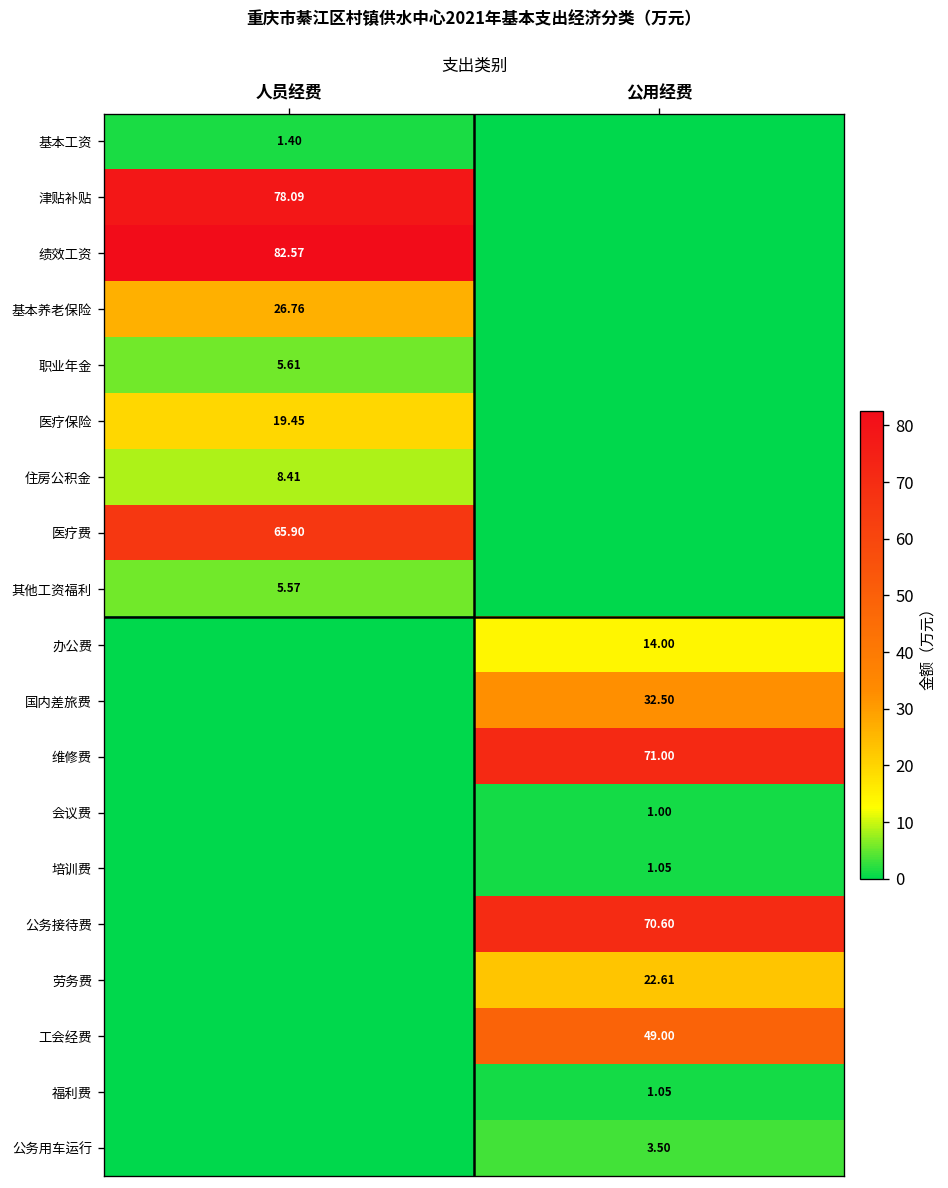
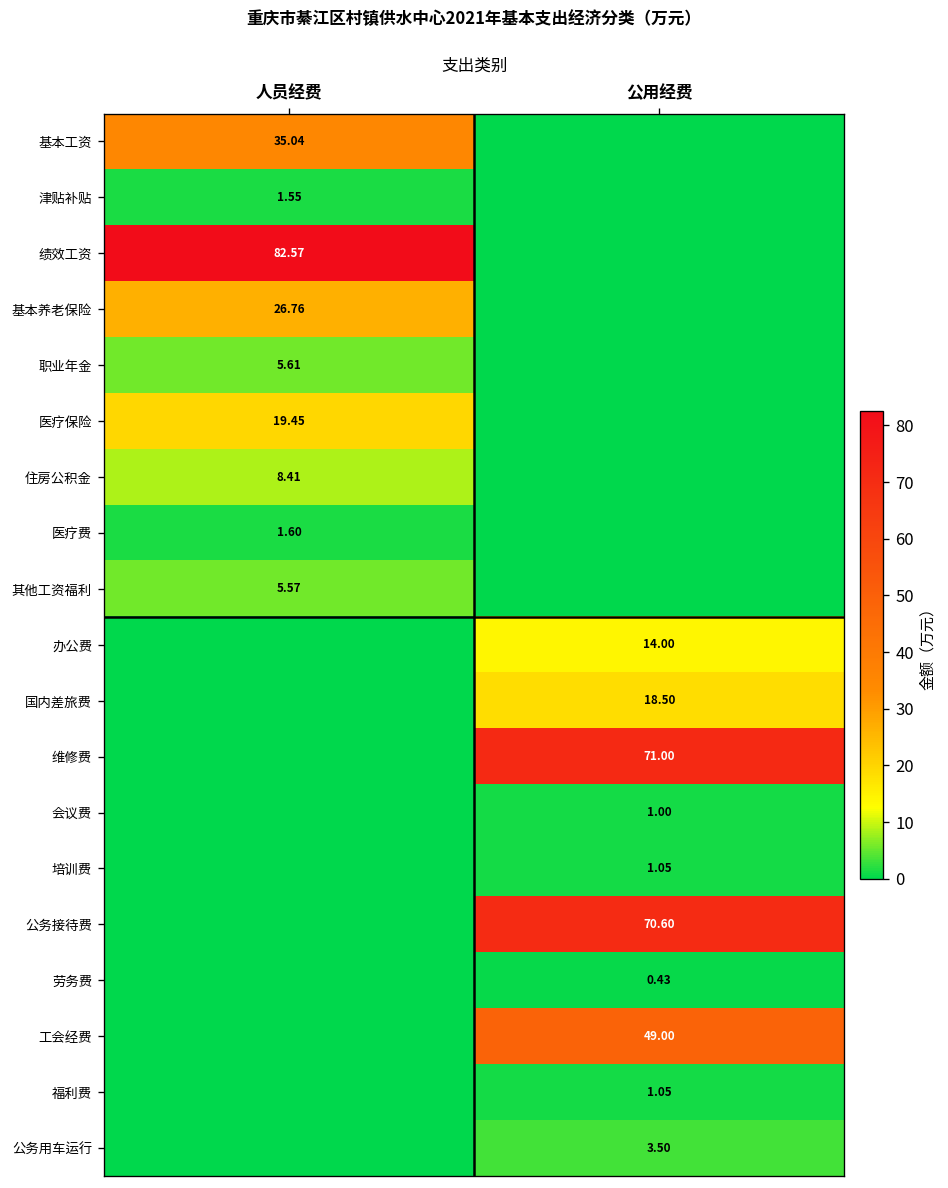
  {
    "基本工资": {
-     "人员经费": 1.40
+     "人员经费": 35.04
    },
    "津贴补贴": {
-     "人员经费": 78.09
+     "人员经费": 1.55
    },
    "绩效工资": {
      "人员经费": 82.57
    },
    "基本养老保险": {
      "人员经费": 26.76
    },
    "职业年金": {
      "人员经费": 5.61
    },
    "医疗保险": {
      "人员经费": 19.45
    },
    "住房公积金": {
      "人员经费": 8.41
    },
    "医疗费": {
-     "人员经费": 65.90
+     "人员经费": 1.60
    },
    "其他工资福利": {
      "人员经费": 5.57
    },
    "办公费": {
      "公用经费": 14.00
    },
    "国内差旅费": {
-     "公用经费": 32.50
+     "公用经费": 18.50
    },
    "维修费": {
      "公用经费": 71.00
    },
    "会议费": {
      "公用经费": 1.00
    },
    "培训费": {
      "公用经费": 1.05
    },
    "公务接待费": {
      "公用经费": 70.60
    },
    "劳务费": {
-     "公用经费": 22.61
+     "公用经费": 0.43
    },
    "工会经费": {
      "公用经费": 49.00
    },
    "福利费": {
      "公用经费": 1.05
    },
    "公务用车运行": {
      "公用经费": 3.50
    }
  }
